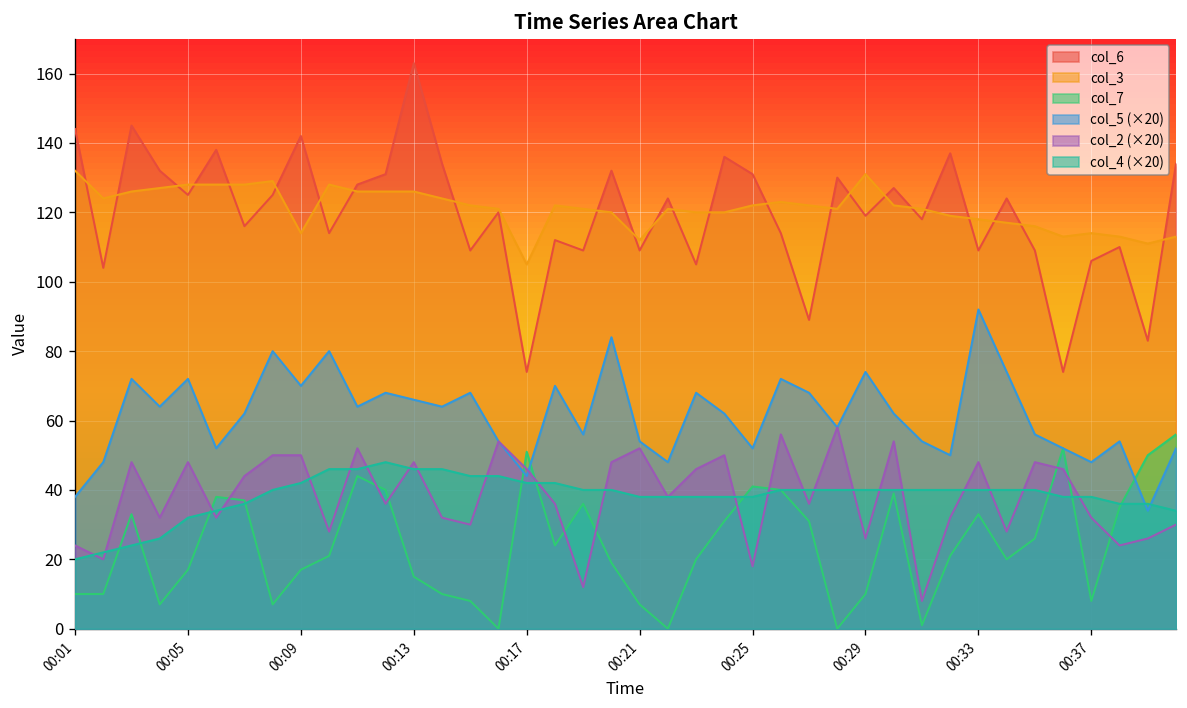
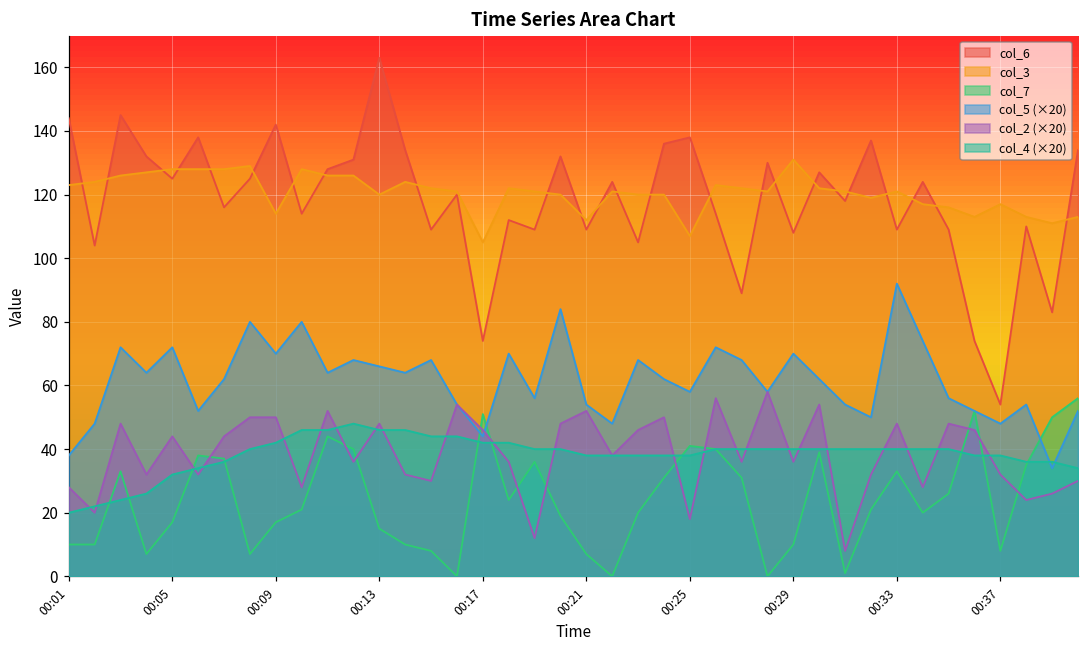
  {
    "col_6": {
      "00:01": 144,
      "00:05": 125,
      "00:09": 142,
      "00:13": 163,
      "00:17": 74,
      "00:21": 109,
-     "00:25": 131,
-     "00:29": 119,
+     "00:25": 138,
+     "00:29": 108,
      "00:33": 109,
-     "00:37": 106
+     "00:37": 54
    },
    "col_3": {
-     "00:01": 132,
+     "00:01": 123,
      "00:05": 128,
      "00:09": 114,
-     "00:13": 126,
+     "00:13": 120,
      "00:17": 105,
      "00:21": 112,
-     "00:25": 122,
+     "00:25": 107,
      "00:29": 131,
-     "00:33": 118,
-     "00:37": 114
+     "00:33": 121,
+     "00:37": 117
    },
    "col_5 (×20)": {
      "00:01": 38,
      "00:05": 72,
      "00:09": 70,
      "00:13": 66,
      "00:17": 44,
      "00:21": 54,
-     "00:25": 52,
-     "00:29": 74,
+     "00:25": 58,
+     "00:29": 70,
      "00:33": 92,
      "00:37": 48
    },
    "col_2 (×20)": {
-     "00:01": 24,
-     "00:05": 48,
+     "00:01": 28,
+     "00:05": 44,
      "00:09": 50,
      "00:13": 48,
      "00:17": 46,
      "00:21": 52,
      "00:25": 18,
-     "00:29": 26,
+     "00:29": 36,
      "00:33": 48,
      "00:37": 32
    }
  }
